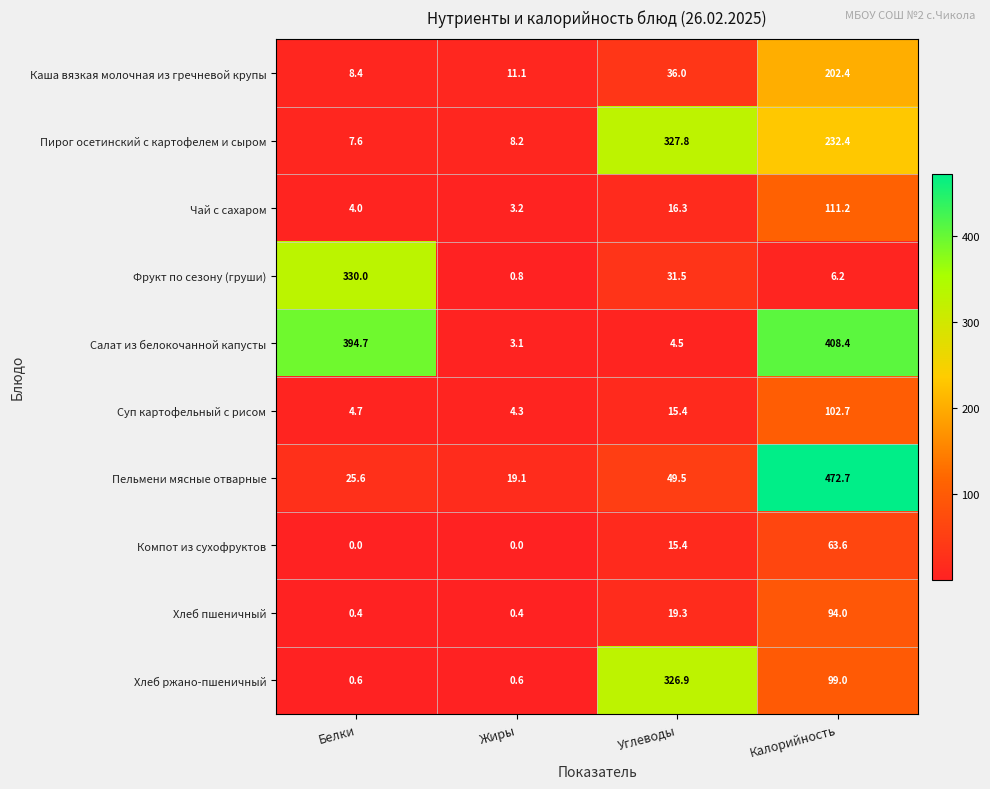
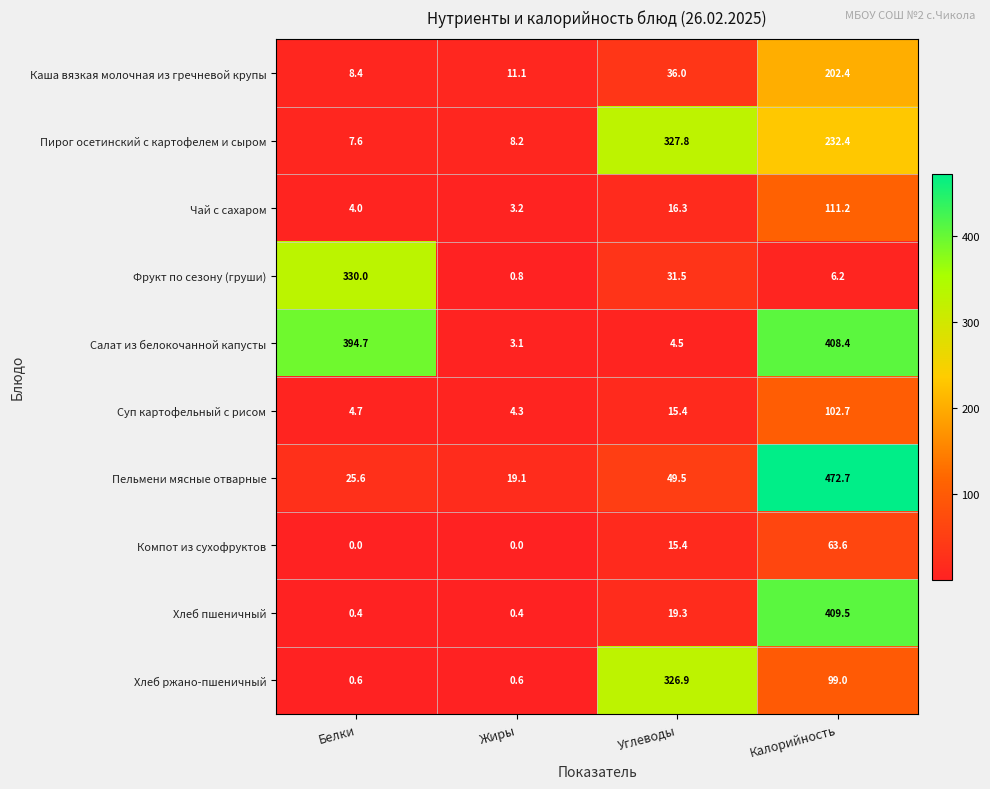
  {
    "Каша вязкая молочная из гречневой крупы": {
      "Белки": 8.4,
      "Жиры": 11.1,
      "Углеводы": 36.0,
      "Калорийность": 202.4
    },
    "Пирог осетинский с картофелем и сыром": {
      "Белки": 7.6,
      "Жиры": 8.2,
      "Углеводы": 327.8,
      "Калорийность": 232.4
    },
    "Чай с сахаром": {
      "Белки": 4.0,
      "Жиры": 3.2,
      "Углеводы": 16.3,
      "Калорийность": 111.2
    },
    "Фрукт по сезону (груши)": {
      "Белки": 330.0,
      "Жиры": 0.8,
      "Углеводы": 31.5,
      "Калорийность": 6.2
    },
    "Салат из белокочанной капусты": {
      "Белки": 394.7,
      "Жиры": 3.1,
      "Углеводы": 4.5,
      "Калорийность": 408.4
    },
    "Суп картофельный с рисом": {
      "Белки": 4.7,
      "Жиры": 4.3,
      "Углеводы": 15.4,
      "Калорийность": 102.7
    },
    "Пельмени мясные отварные": {
      "Белки": 25.6,
      "Жиры": 19.1,
      "Углеводы": 49.5,
      "Калорийность": 472.7
    },
    "Компот из сухофруктов": {
      "Белки": 0.0,
      "Жиры": 0.0,
      "Углеводы": 15.4,
      "Калорийность": 63.6
    },
    "Хлеб пшеничный": {
      "Белки": 0.4,
      "Жиры": 0.4,
      "Углеводы": 19.3,
-     "Калорийность": 94.0
+     "Калорийность": 409.5
    },
    "Хлеб ржано-пшеничный": {
      "Белки": 0.6,
      "Жиры": 0.6,
      "Углеводы": 326.9,
      "Калорийность": 99.0
    }
  }
